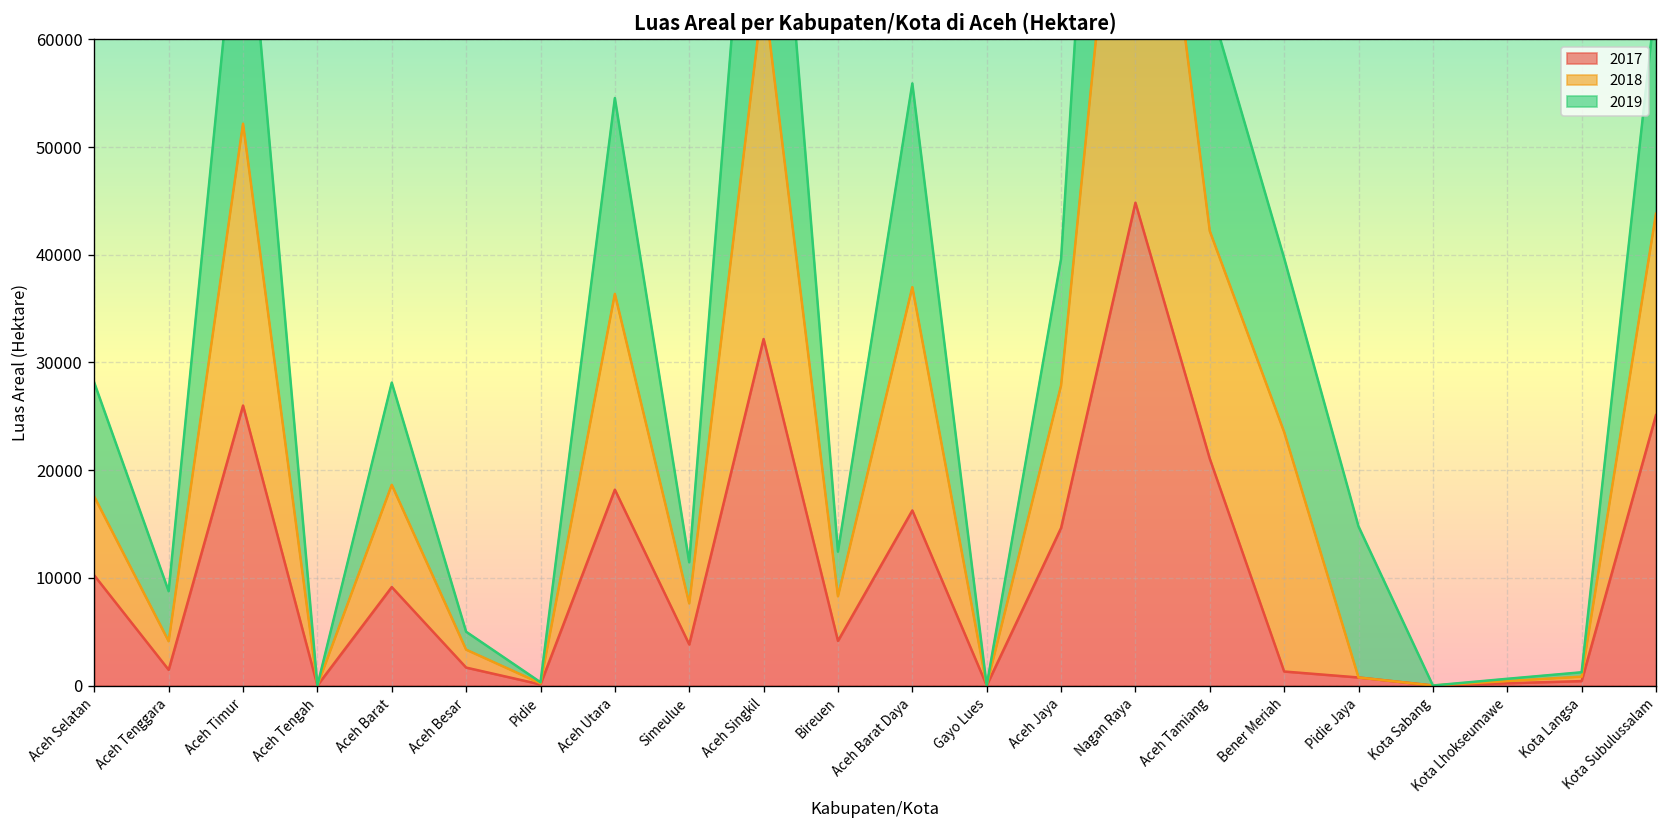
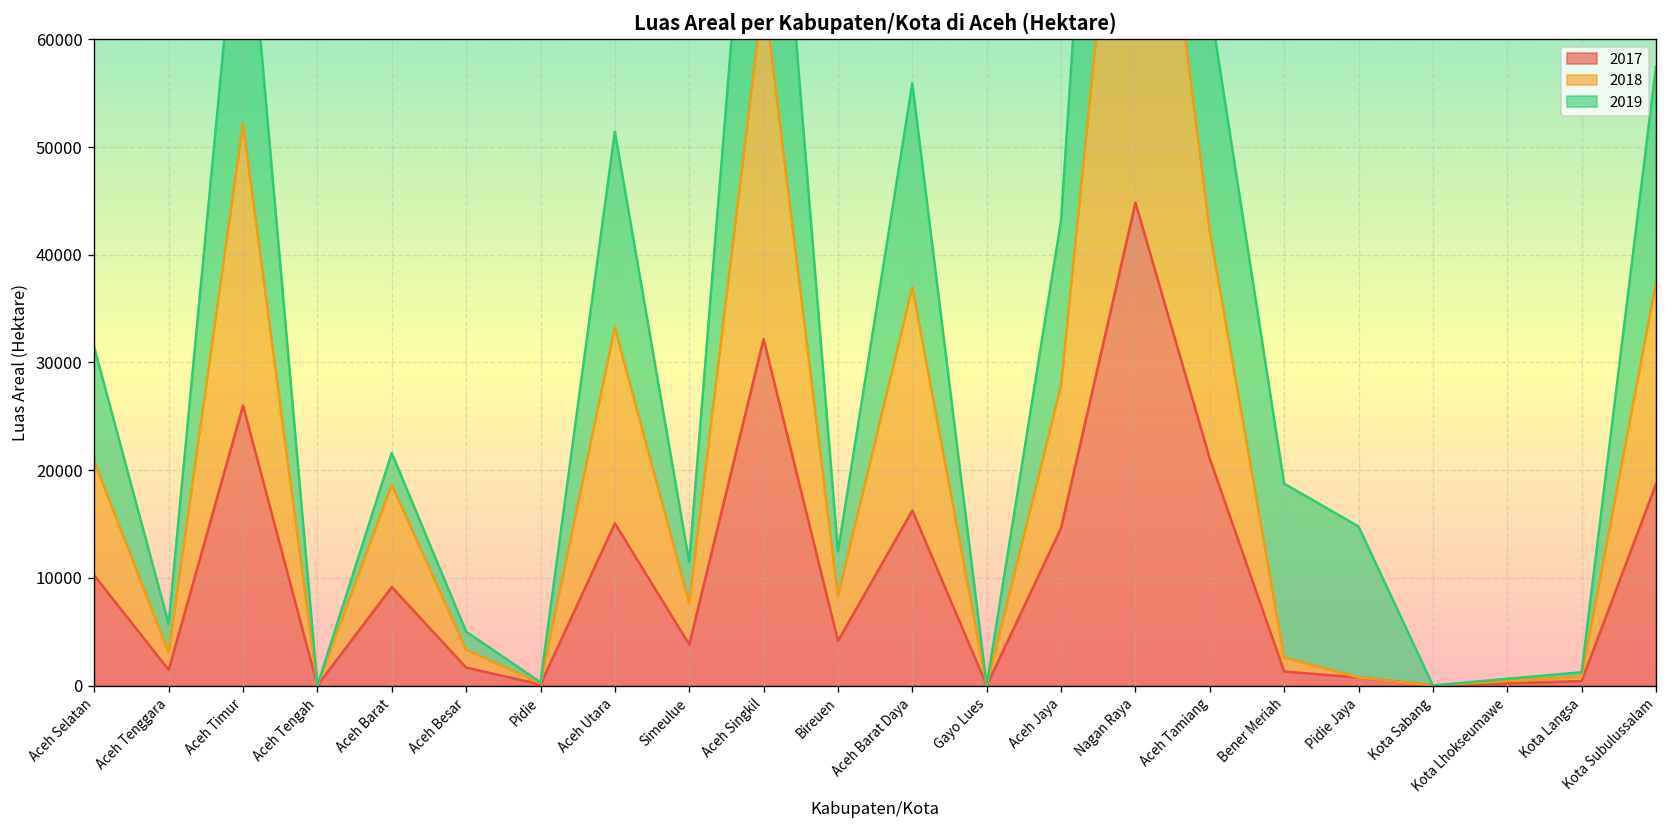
  {
    "2017": {
      "Aceh Selatan": 10000,
      "Aceh Tenggara": 1000,
      "Aceh Timur": 26000,
      "Aceh Barat": 9000,
      "Aceh Besar": 2000,
-     "Aceh Utara": 18000,
+     "Aceh Utara": 15000,
      "Simeulue": 4000,
      "Aceh Singkil": 32000,
      "Bireuen": 4000,
      "Aceh Barat Daya": 16000,
      "Aceh Jaya": 15000,
      "Nagan Raya": 45000,
      "Aceh Tamiang": 21000,
      "Bener Meriah": 1000,
      "Kota Langsa": 0,
-     "Kota Subulussalam": 25000
+     "Kota Subulussalam": 19000
    },
    "2018": {
-     "Aceh Selatan": 7000,
-     "Aceh Tenggara": 3000,
+     "Aceh Selatan": 11000,
+     "Aceh Tenggara": 2000,
      "Aceh Timur": 26000,
      "Aceh Barat": 9000,
      "Aceh Besar": 2000,
      "Aceh Utara": 18000,
      "Simeulue": 4000,
      "Bireuen": 4000,
      "Aceh Barat Daya": 21000,
      "Aceh Jaya": 13000,
      "Aceh Tamiang": 21000,
-     "Bener Meriah": 22000,
+     "Bener Meriah": 1000,
      "Kota Langsa": 0,
      "Kota Subulussalam": 19000
    },
    "2019": {
      "Aceh Selatan": 11000,
-     "Aceh Tenggara": 5000,
-     "Aceh Barat": 9000,
+     "Aceh Tenggara": 3000,
+     "Aceh Barat": 3000,
      "Aceh Besar": 2000,
      "Aceh Utara": 18000,
      "Simeulue": 4000,
      "Bireuen": 4000,
      "Aceh Barat Daya": 19000,
-     "Aceh Jaya": 12000,
+     "Aceh Jaya": 15000,
      "Bener Meriah": 16000,
      "Pidie Jaya": 14000,
      "Kota Langsa": 0
    }
  }
